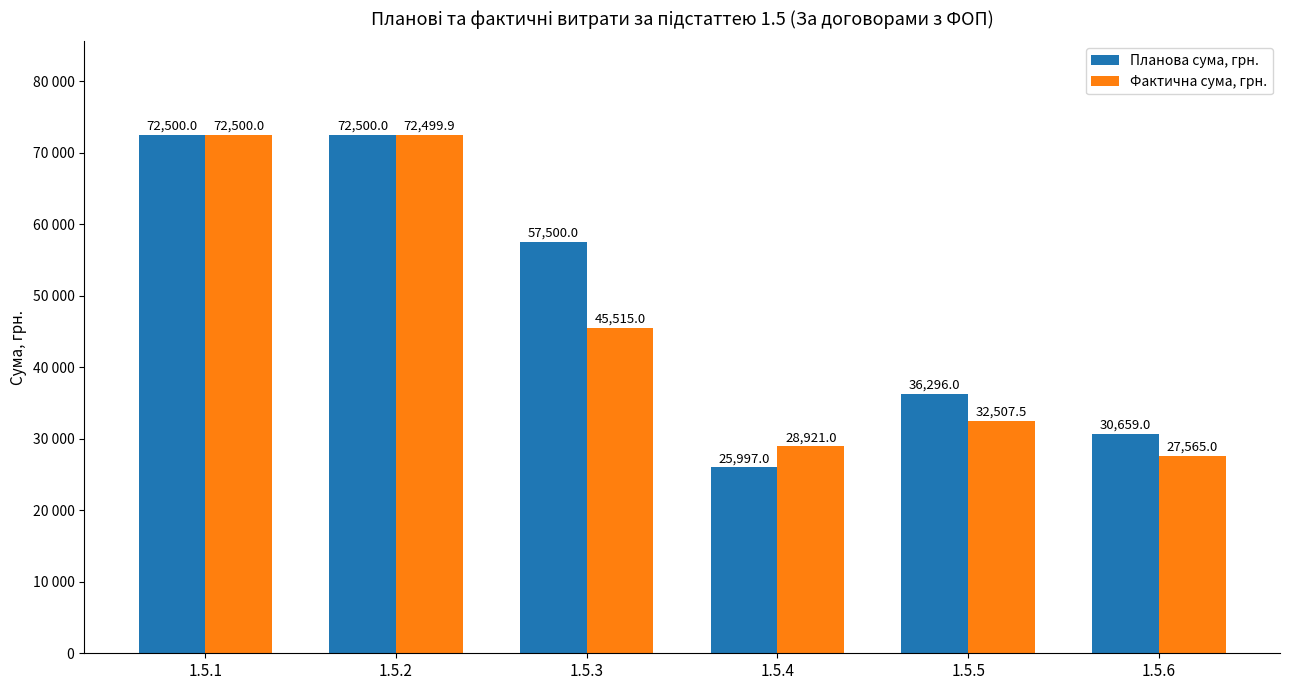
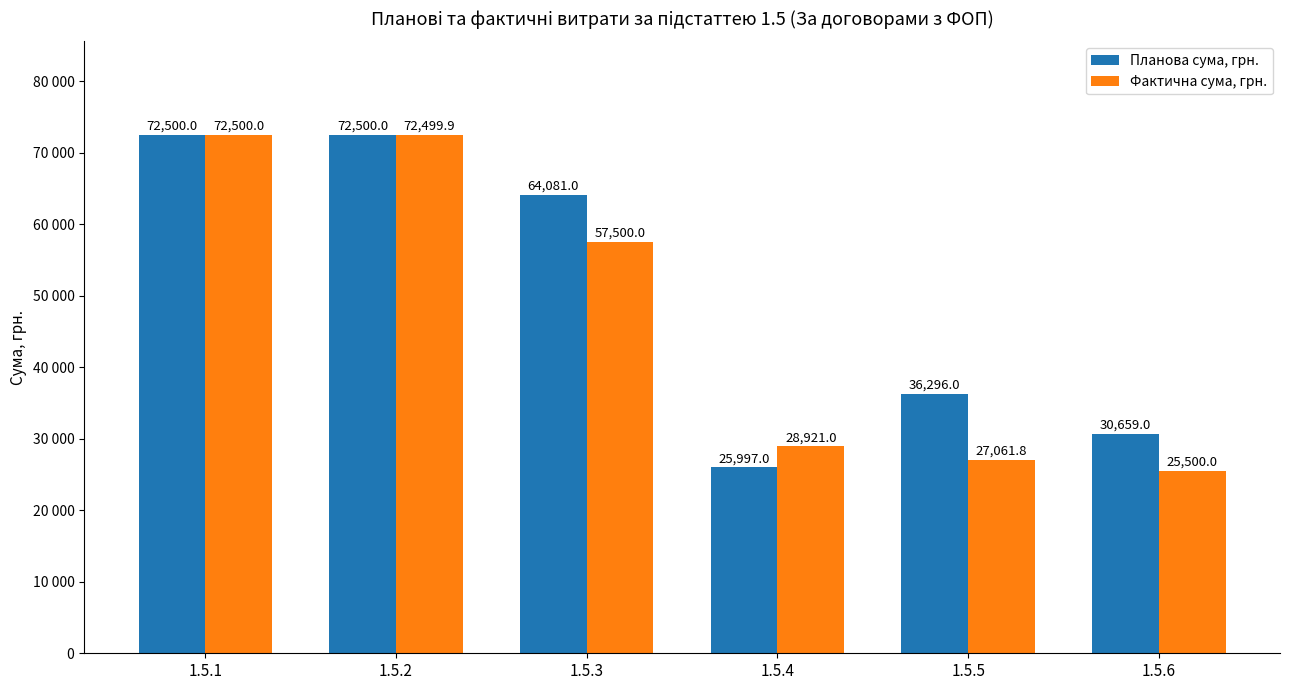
  {
    "Планова сума, грн.": {
      "1.5.1": "72,500.0",
      "1.5.2": "72,500.0",
-     "1.5.3": "57,500.0",
+     "1.5.3": "64,081.0",
      "1.5.4": "25,997.0",
      "1.5.5": "36,296.0",
      "1.5.6": "30,659.0"
    },
    "Фактична сума, грн.": {
      "1.5.1": "72,500.0",
      "1.5.2": "72,499.9",
-     "1.5.3": "45,515.0",
+     "1.5.3": "57,500.0",
      "1.5.4": "28,921.0",
-     "1.5.5": "32,507.5",
-     "1.5.6": "27,565.0"
+     "1.5.5": "27,061.8",
+     "1.5.6": "25,500.0"
    }
  }
